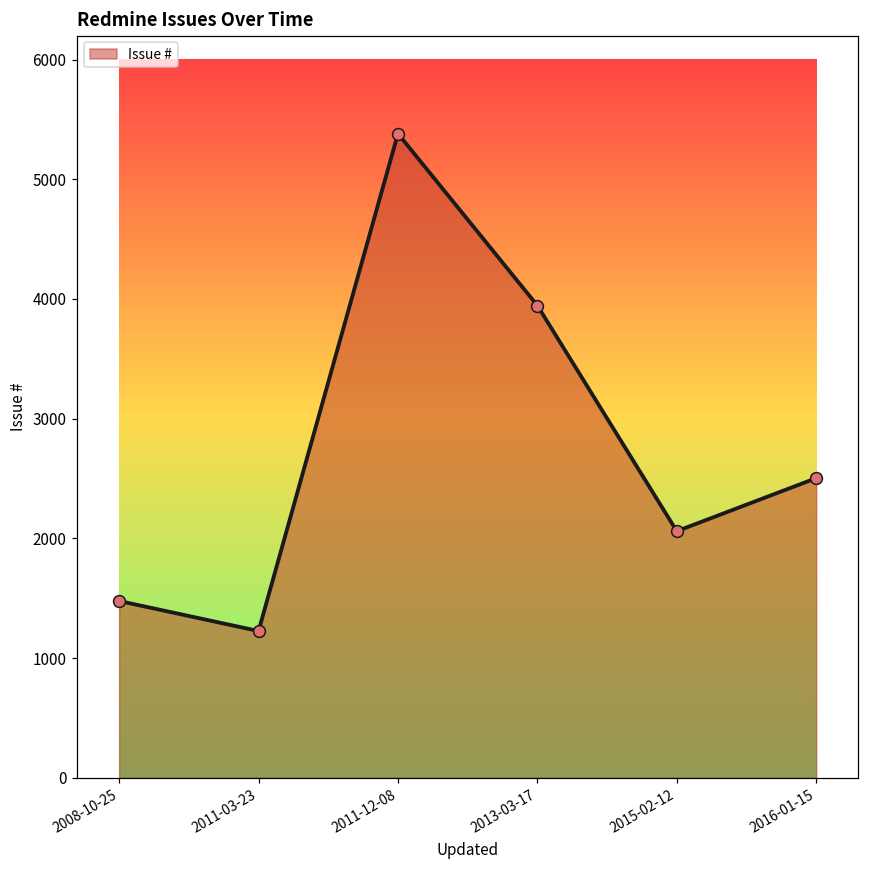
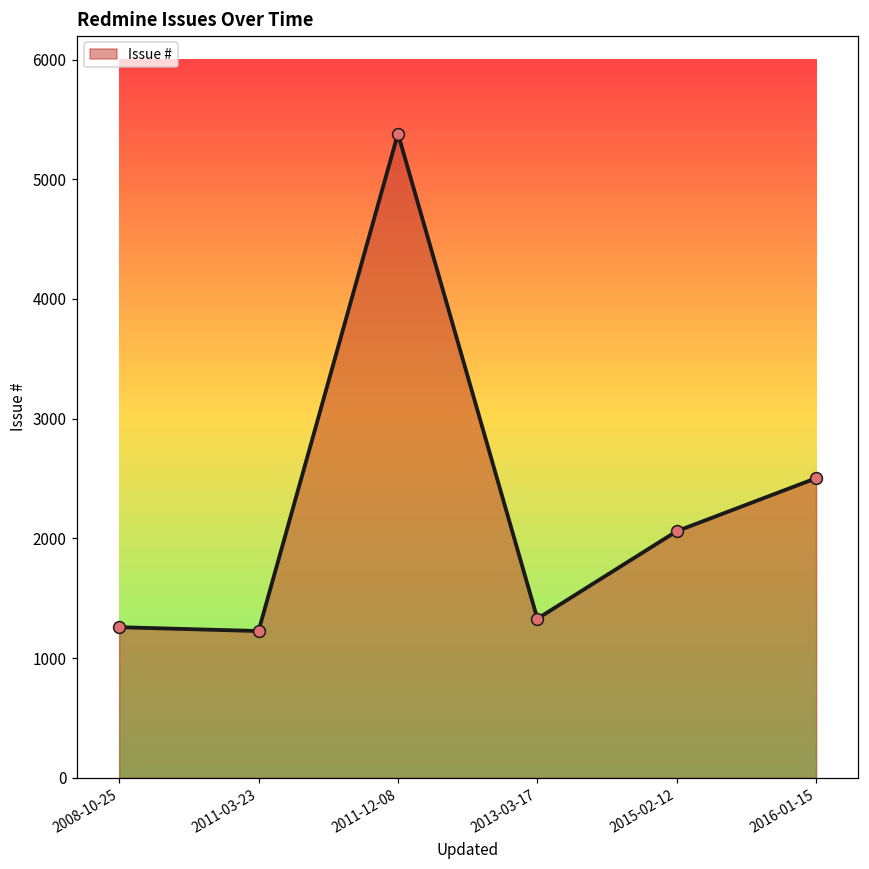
  {
-   "2008-10-25": 1480,
+   "2008-10-25": 1260,
    "2011-03-23": 1230,
    "2011-12-08": 5380,
-   "2013-03-17": 3950,
+   "2013-03-17": 1330,
    "2015-02-12": 2060,
    "2016-01-15": 2500
  }
